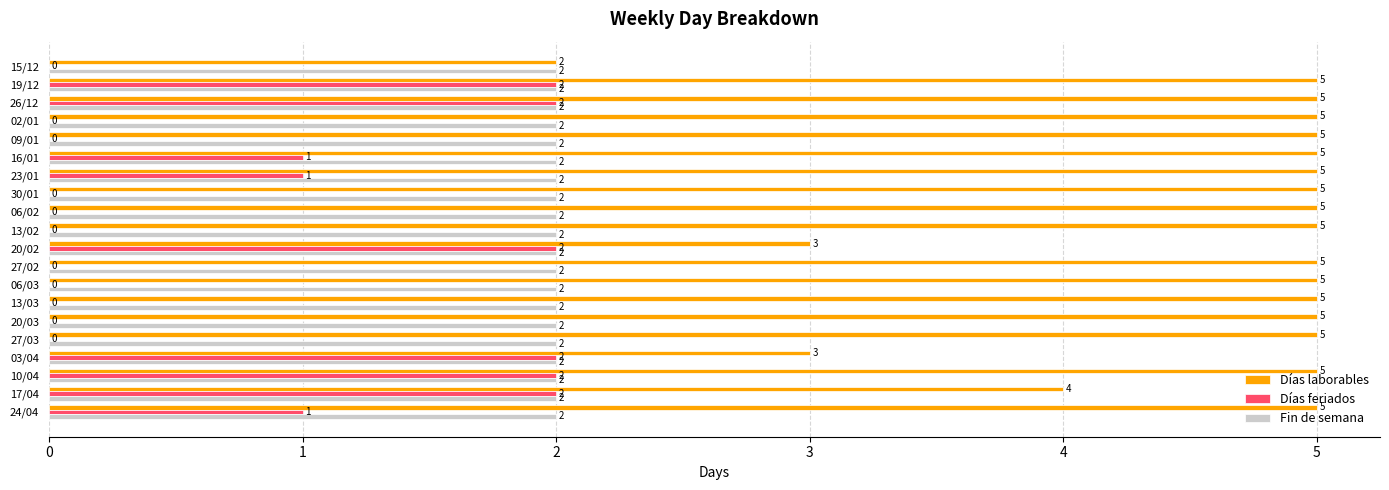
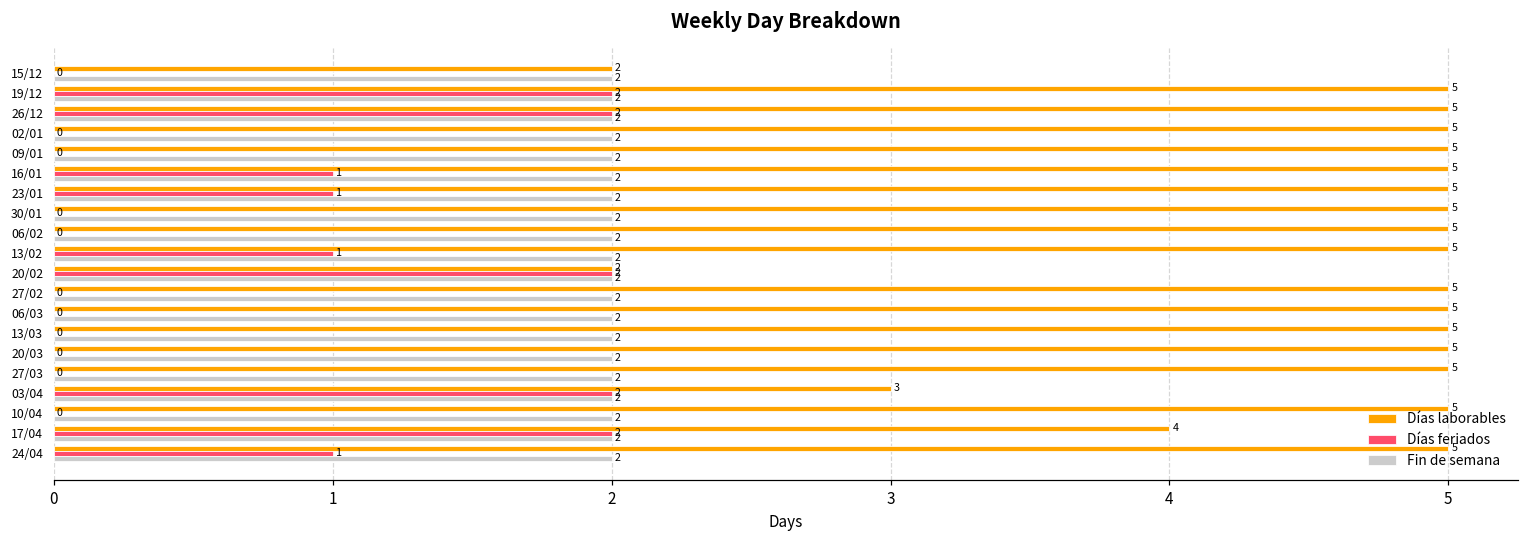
  {
    "Días laborables": {
      "15/12": 2,
      "19/12": 5,
      "26/12": 5,
      "02/01": 5,
      "09/01": 5,
      "16/01": 5,
      "23/01": 5,
      "30/01": 5,
      "06/02": 5,
      "13/02": 5,
-     "20/02": 3,
+     "20/02": 2,
      "27/02": 5,
      "06/03": 5,
      "13/03": 5,
      "20/03": 5,
      "27/03": 5,
      "03/04": 3,
      "10/04": 5,
      "17/04": 4,
      "24/04": 5
    },
    "Días feriados": {
      "15/12": 0,
      "02/01": 0,
      "09/01": 0,
      "16/01": 1,
      "23/01": 1,
      "30/01": 0,
      "06/02": 0,
-     "13/02": 0,
+     "13/02": 1,
      "27/02": 0,
      "06/03": 0,
      "13/03": 0,
      "20/03": 0,
      "27/03": 0,
-     "10/04": 2,
+     "10/04": 0,
      "24/04": 1
    },
    "Fin de semana": {
      "15/12": 2,
      "02/01": 2,
      "09/01": 2,
      "16/01": 2,
      "23/01": 2,
      "30/01": 2,
      "06/02": 2,
      "13/02": 2,
      "27/02": 2,
      "06/03": 2,
      "13/03": 2,
      "20/03": 2,
      "27/03": 2,
      "24/04": 2
    }
  }
